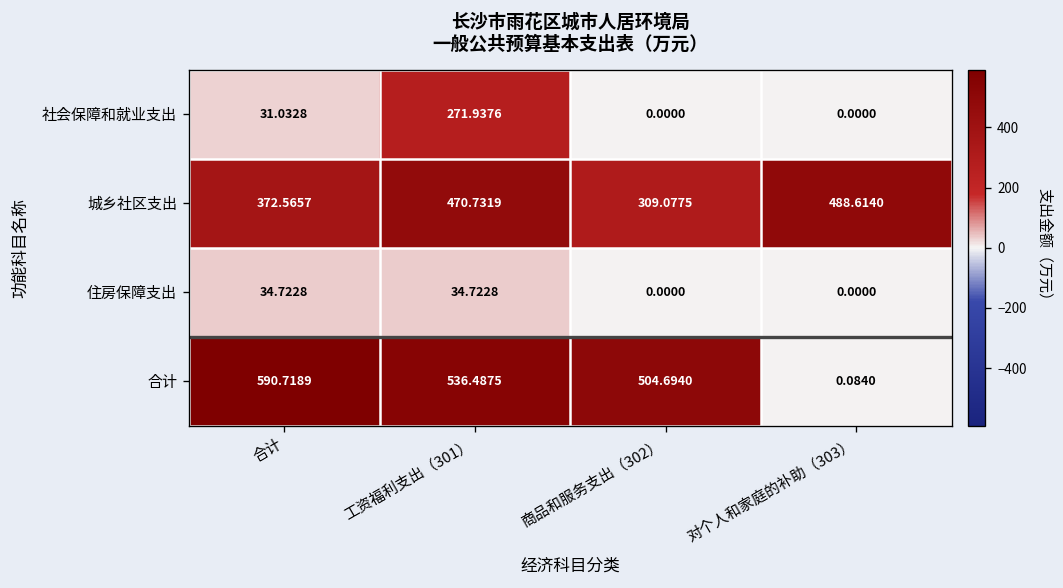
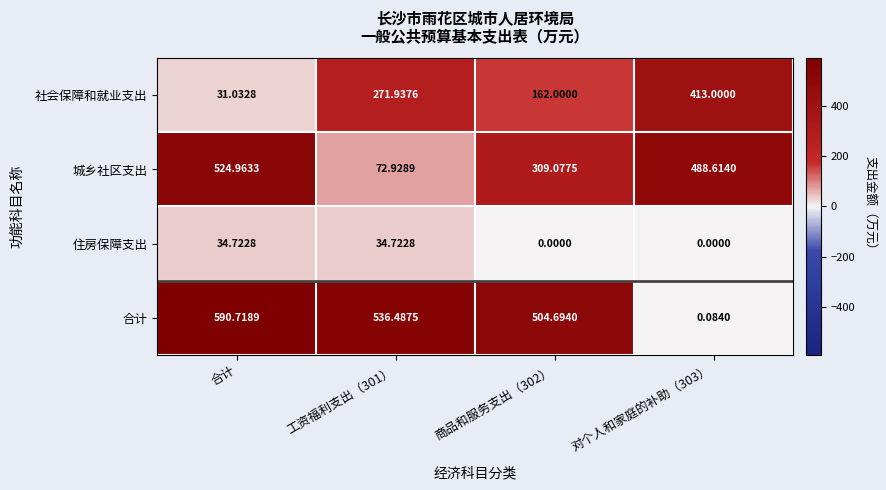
  {
    "社会保障和就业支出": {
      "合计": 31.0328,
      "工资福利支出（301）": 271.9376,
-     "商品和服务支出（302）": 0.0000,
-     "对个人和家庭的补助（303）": 0.0000
+     "商品和服务支出（302）": 162.0000,
+     "对个人和家庭的补助（303）": 413.0000
    },
    "城乡社区支出": {
-     "合计": 372.5657,
-     "工资福利支出（301）": 470.7319,
+     "合计": 524.9633,
+     "工资福利支出（301）": 72.9289,
      "商品和服务支出（302）": 309.0775,
      "对个人和家庭的补助（303）": 488.6140
    },
    "住房保障支出": {
      "合计": 34.7228,
      "工资福利支出（301）": 34.7228,
      "商品和服务支出（302）": 0.0000,
      "对个人和家庭的补助（303）": 0.0000
    },
    "合计": {
      "合计": 590.7189,
      "工资福利支出（301）": 536.4875,
      "商品和服务支出（302）": 504.6940,
      "对个人和家庭的补助（303）": 0.0840
    }
  }
